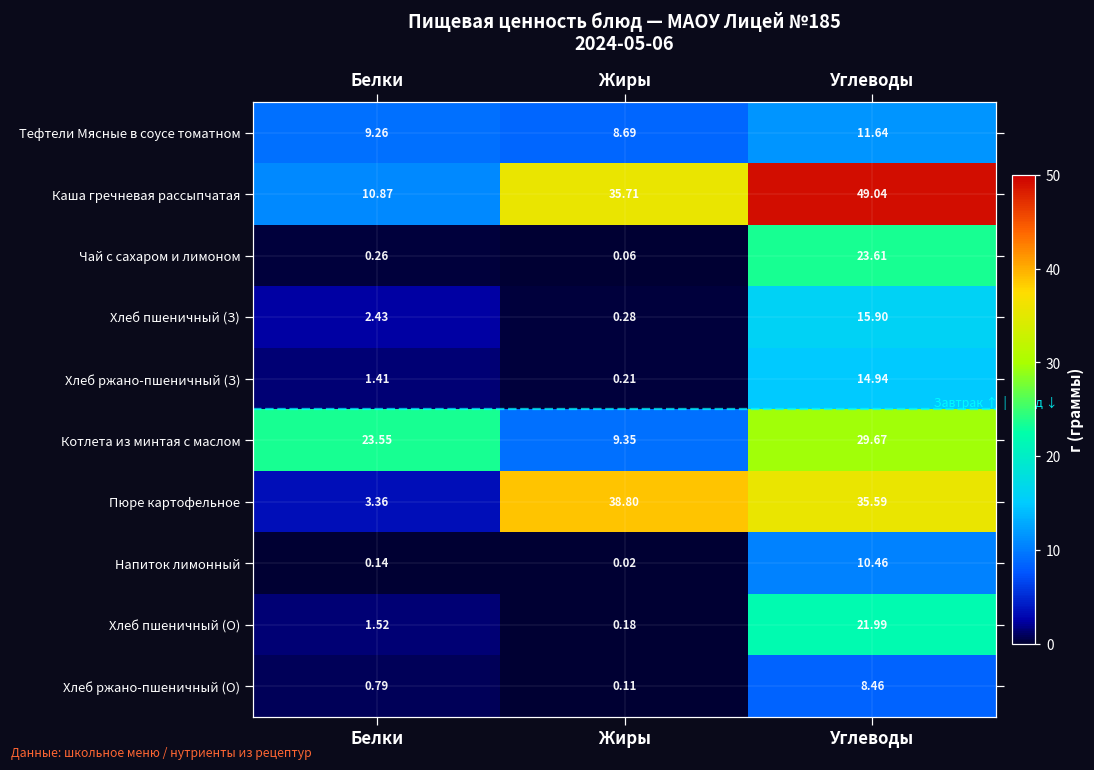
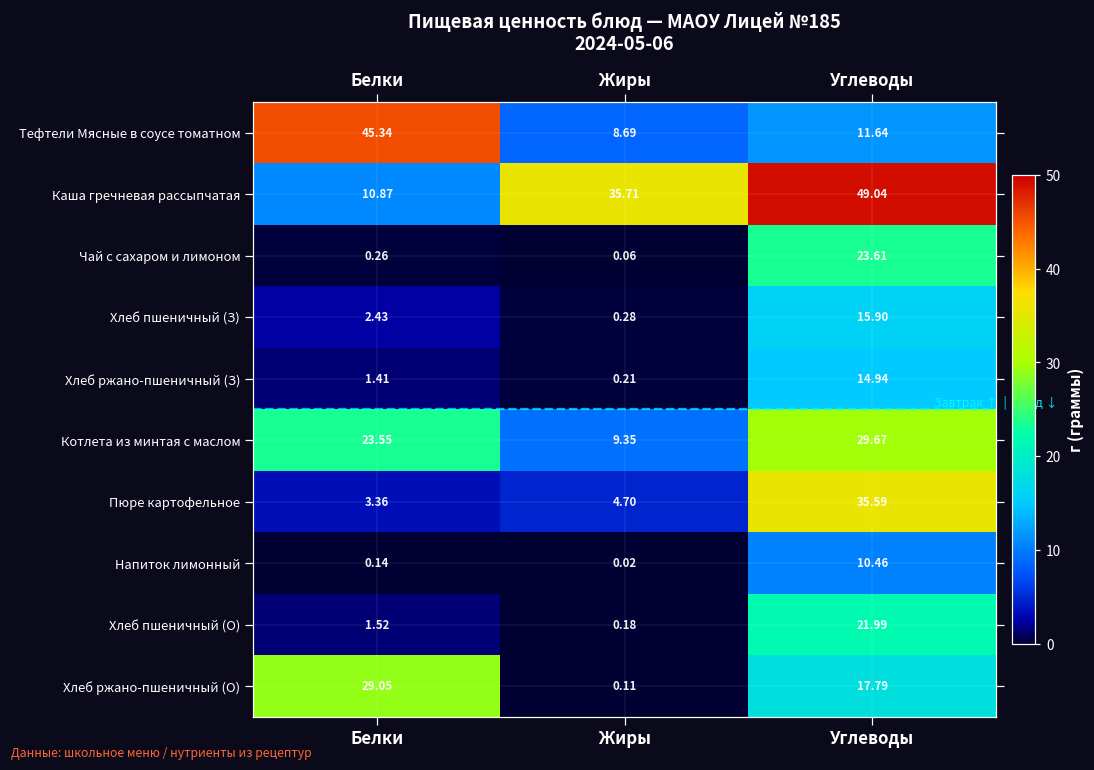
  {
    "Тефтели Мясные в соусе томатном": {
-     "Белки": 9.26,
+     "Белки": 45.34,
      "Жиры": 8.69,
      "Углеводы": 11.64
    },
    "Каша гречневая рассыпчатая": {
      "Белки": 10.87,
      "Жиры": 35.71,
      "Углеводы": 49.04
    },
    "Чай с сахаром и лимоном": {
      "Белки": 0.26,
      "Жиры": 0.06,
      "Углеводы": 23.61
    },
    "Хлеб пшеничный (З)": {
      "Белки": 2.43,
      "Жиры": 0.28,
      "Углеводы": 15.90
    },
    "Хлеб ржано-пшеничный (З)": {
      "Белки": 1.41,
      "Жиры": 0.21
    },
    "Котлета из минтая с маслом": {
      "Белки": 23.55,
      "Жиры": 9.35,
      "Углеводы": 29.67
    },
    "Пюре картофельное": {
      "Белки": 3.36,
-     "Жиры": 38.80,
+     "Жиры": 4.70,
      "Углеводы": 35.59
    },
    "Напиток лимонный": {
      "Белки": 0.14,
      "Жиры": 0.02,
      "Углеводы": 10.46
    },
    "Хлеб пшеничный (О)": {
      "Белки": 1.52,
      "Жиры": 0.18,
      "Углеводы": 21.99
    },
    "Хлеб ржано-пшеничный (О)": {
-     "Белки": 0.79,
+     "Белки": 29.05,
      "Жиры": 0.11,
-     "Углеводы": 8.46
+     "Углеводы": 17.79
    }
  }
